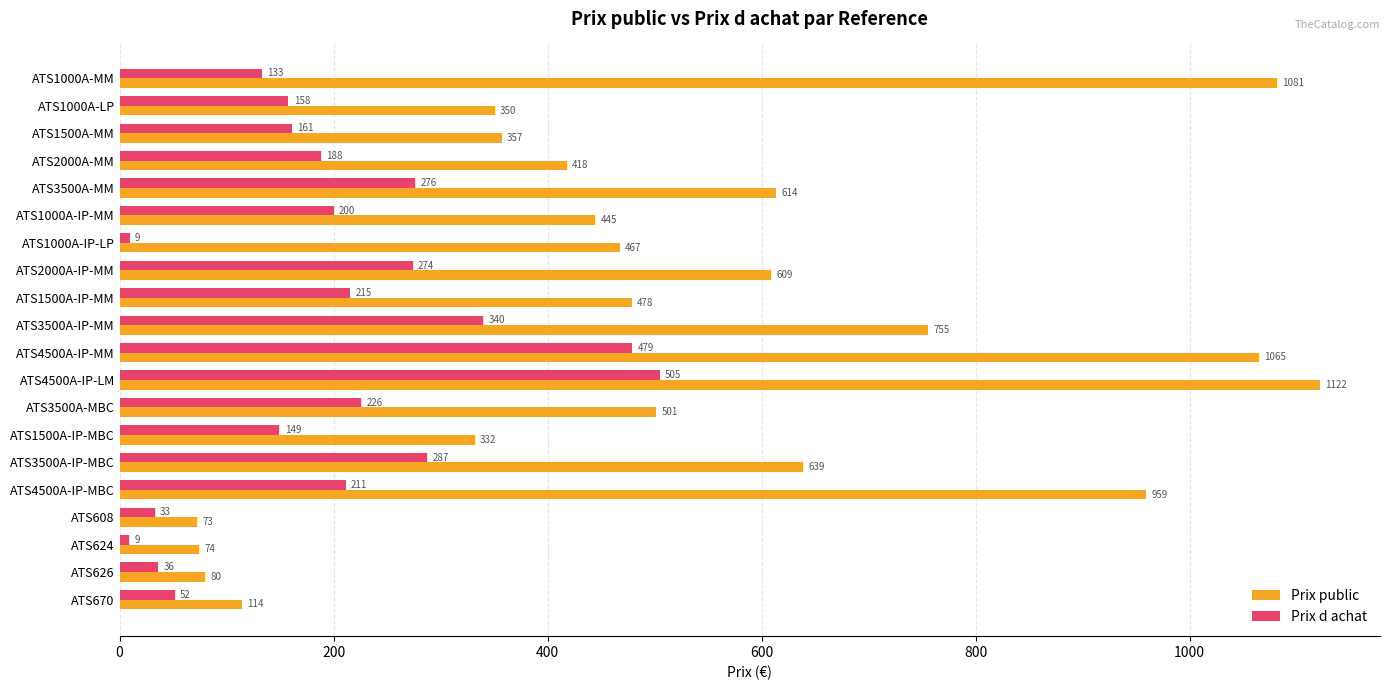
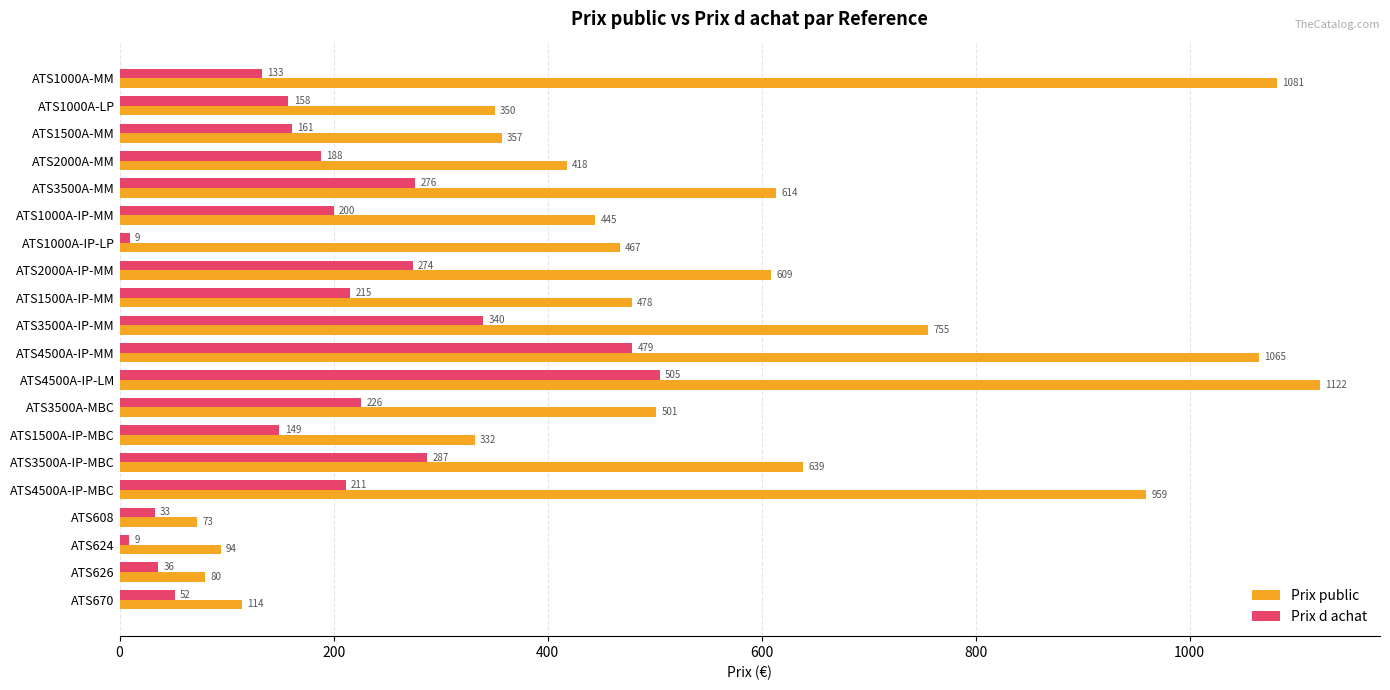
  {
    "Prix public": {
      "ATS1000A-MM": 1081,
      "ATS1000A-LP": 350,
      "ATS1500A-MM": 357,
      "ATS2000A-MM": 418,
      "ATS3500A-MM": 614,
      "ATS1000A-IP-MM": 445,
      "ATS1000A-IP-LP": 467,
      "ATS2000A-IP-MM": 609,
      "ATS1500A-IP-MM": 478,
      "ATS3500A-IP-MM": 755,
      "ATS4500A-IP-MM": 1065,
      "ATS4500A-IP-LM": 1122,
      "ATS3500A-MBC": 501,
      "ATS1500A-IP-MBC": 332,
      "ATS3500A-IP-MBC": 639,
      "ATS4500A-IP-MBC": 959,
      "ATS608": 73,
-     "ATS624": 74,
+     "ATS624": 94,
      "ATS626": 80,
      "ATS670": 114
    },
    "Prix d achat": {
      "ATS1000A-MM": 133,
      "ATS1000A-LP": 158,
      "ATS1500A-MM": 161,
      "ATS2000A-MM": 188,
      "ATS3500A-MM": 276,
      "ATS1000A-IP-MM": 200,
      "ATS1000A-IP-LP": 9,
      "ATS2000A-IP-MM": 274,
      "ATS1500A-IP-MM": 215,
      "ATS3500A-IP-MM": 340,
      "ATS4500A-IP-MM": 479,
      "ATS4500A-IP-LM": 505,
      "ATS3500A-MBC": 226,
      "ATS1500A-IP-MBC": 149,
      "ATS3500A-IP-MBC": 287,
      "ATS4500A-IP-MBC": 211,
      "ATS608": 33,
      "ATS624": 9,
      "ATS626": 36,
      "ATS670": 52
    }
  }
